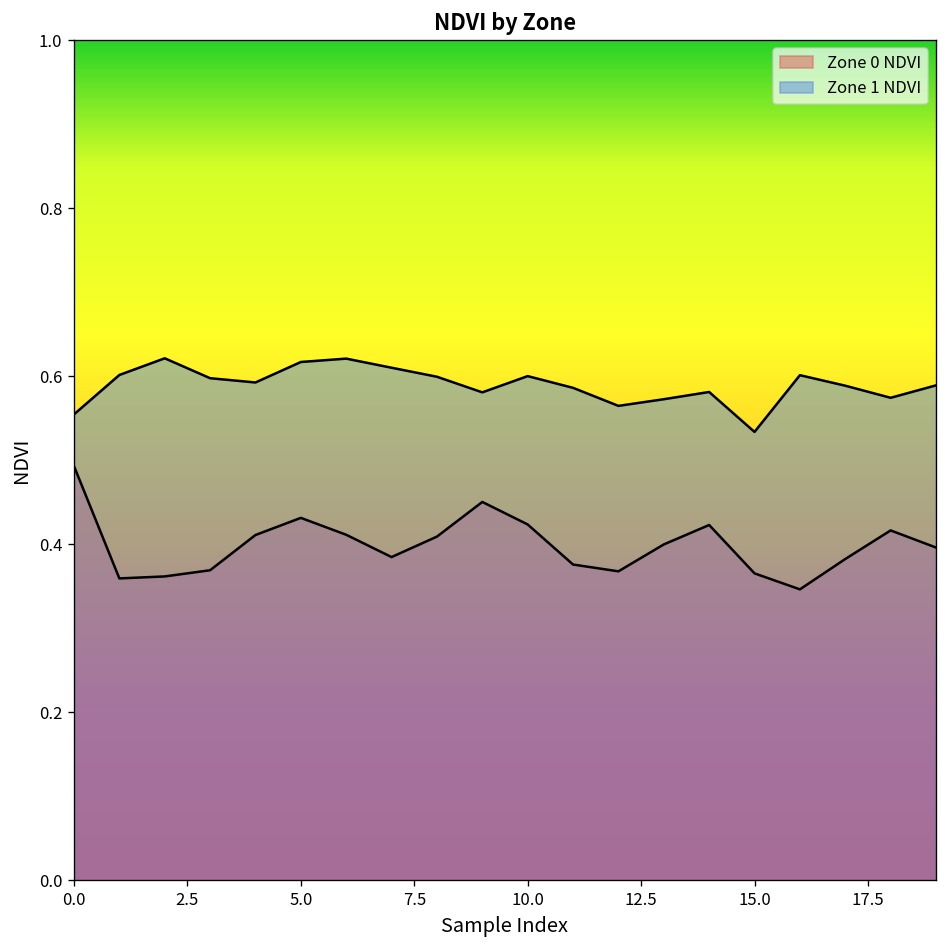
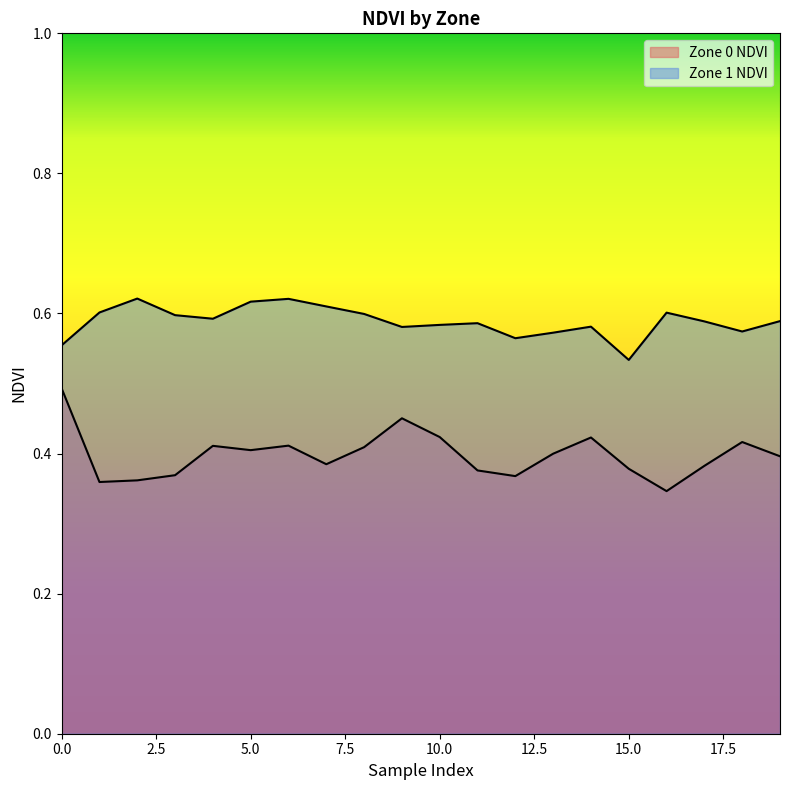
  {
    "Zone 0 NDVI": {
      "0.0": 0.49,
-     "5.0": 0.43,
+     "5.0": 0.40,
      "10.0": 0.42,
-     "15.0": 0.37
+     "15.0": 0.38
    },
    "Zone 1 NDVI": {
      "0.0": 0.55,
      "5.0": 0.62,
-     "10.0": 0.60,
+     "10.0": 0.58,
      "15.0": 0.53
    }
  }
